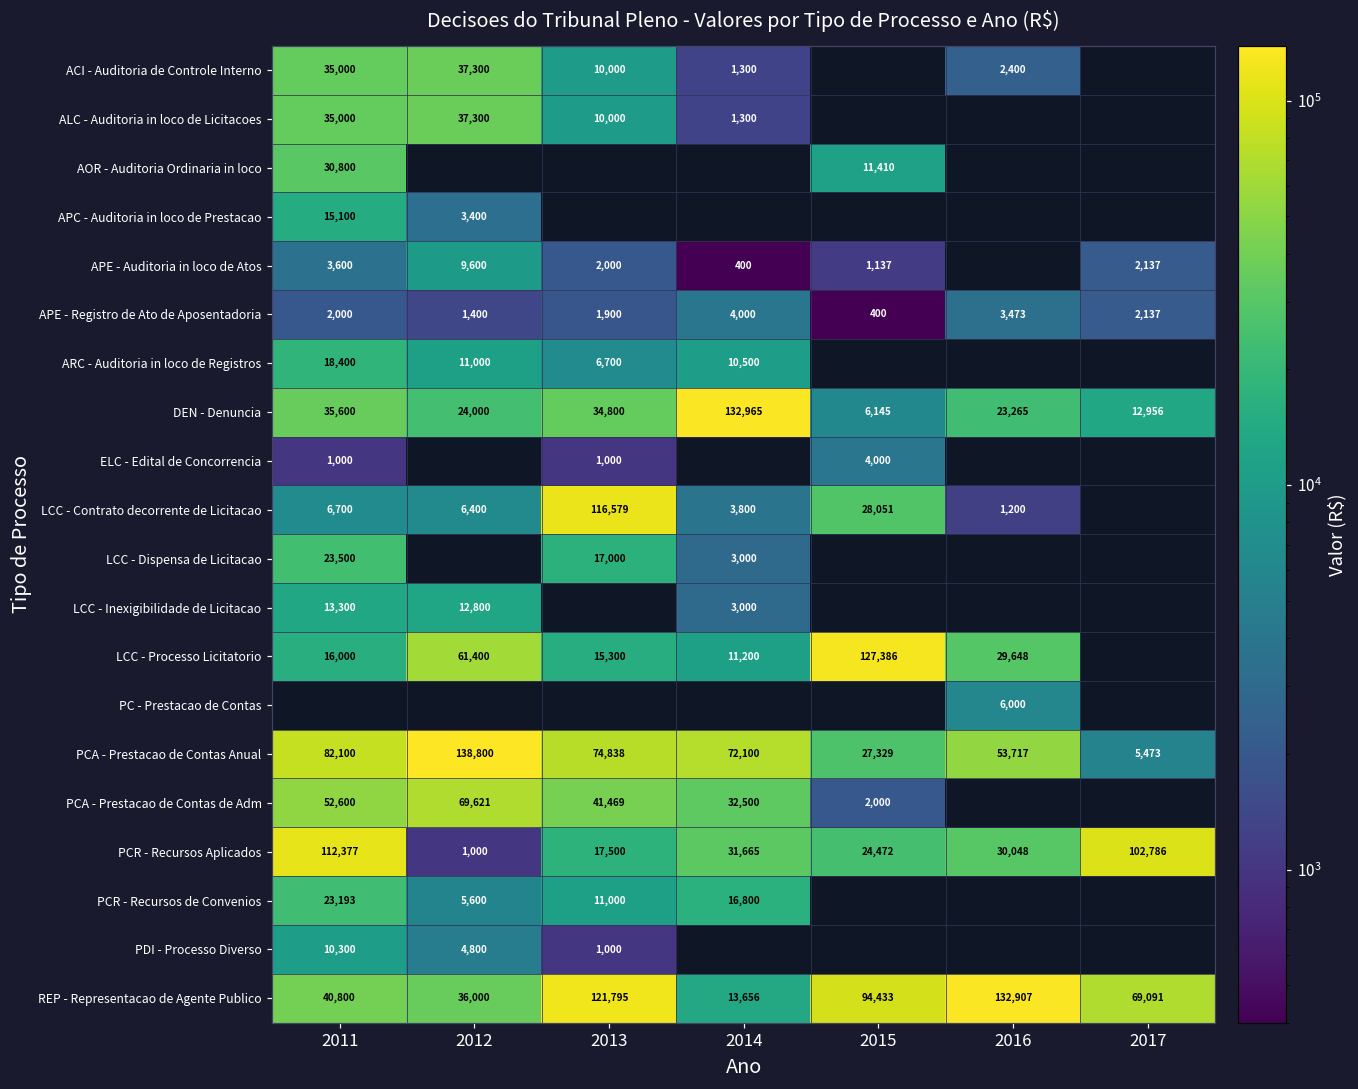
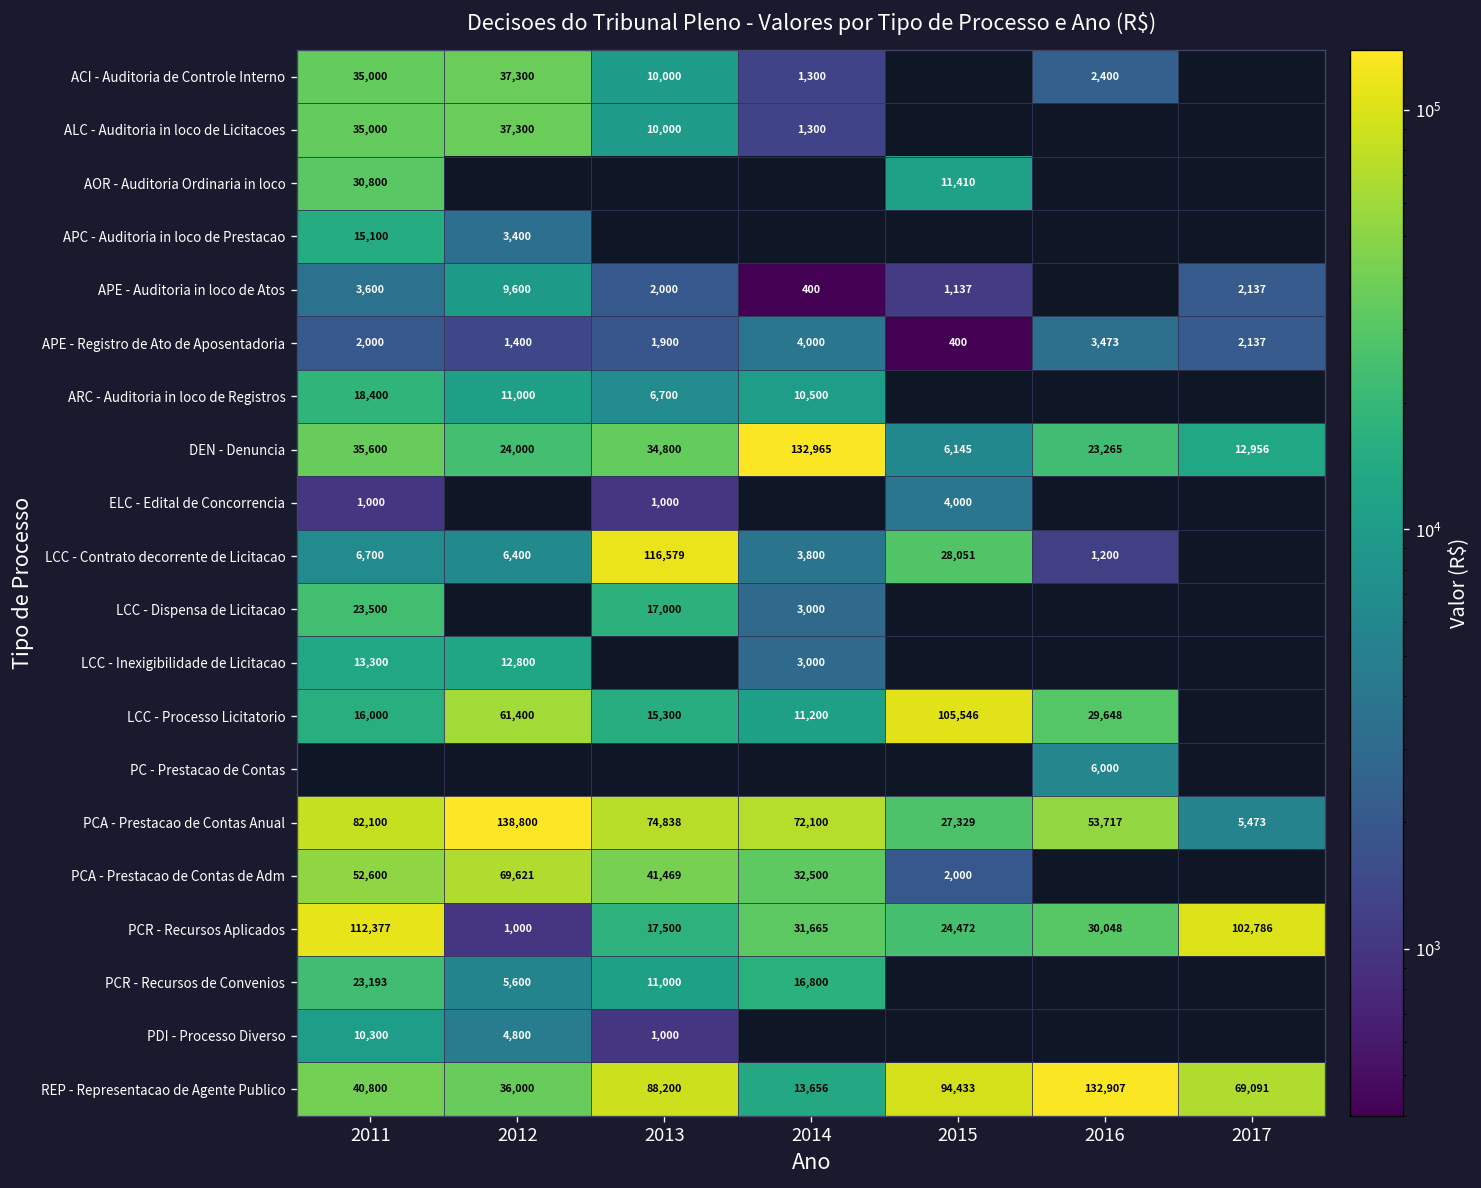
  {
    "ACI - Auditoria de Controle Interno": {
      "2011": "35,000",
      "2012": "37,300",
      "2013": "10,000",
      "2014": "1,300",
      "2016": "2,400"
    },
    "ALC - Auditoria in loco de Licitacoes": {
      "2011": "35,000",
      "2012": "37,300",
      "2013": "10,000",
      "2014": "1,300"
    },
    "AOR - Auditoria Ordinaria in loco": {
      "2011": "30,800",
      "2015": "11,410"
    },
    "APC - Auditoria in loco de Prestacao": {
      "2011": "15,100",
      "2012": "3,400"
    },
    "APE - Auditoria in loco de Atos": {
      "2011": "3,600",
      "2012": "9,600",
      "2013": "2,000",
      "2014": "400",
      "2015": "1,137",
      "2017": "2,137"
    },
    "APE - Registro de Ato de Aposentadoria": {
      "2011": "2,000",
      "2012": "1,400",
      "2013": "1,900",
      "2014": "4,000",
      "2015": "400",
      "2016": "3,473",
      "2017": "2,137"
    },
    "ARC - Auditoria in loco de Registros": {
      "2011": "18,400",
      "2012": "11,000",
      "2013": "6,700",
      "2014": "10,500"
    },
    "DEN - Denuncia": {
      "2011": "35,600",
      "2012": "24,000",
      "2013": "34,800",
      "2014": "132,965",
      "2015": "6,145",
      "2016": "23,265",
      "2017": "12,956"
    },
    "ELC - Edital de Concorrencia": {
      "2011": "1,000",
      "2013": "1,000",
      "2015": "4,000"
    },
    "LCC - Contrato decorrente de Licitacao": {
      "2011": "6,700",
      "2012": "6,400",
      "2013": "116,579",
      "2014": "3,800",
      "2015": "28,051",
      "2016": "1,200"
    },
    "LCC - Dispensa de Licitacao": {
      "2011": "23,500",
      "2013": "17,000",
      "2014": "3,000"
    },
    "LCC - Inexigibilidade de Licitacao": {
      "2011": "13,300",
      "2012": "12,800",
      "2014": "3,000"
    },
    "LCC - Processo Licitatorio": {
      "2011": "16,000",
      "2012": "61,400",
      "2013": "15,300",
      "2014": "11,200",
-     "2015": "127,386",
+     "2015": "105,546",
      "2016": "29,648"
    },
    "PC - Prestacao de Contas": {
      "2016": "6,000"
    },
    "PCA - Prestacao de Contas Anual": {
      "2011": "82,100",
      "2012": "138,800",
      "2013": "74,838",
      "2014": "72,100",
      "2015": "27,329",
      "2016": "53,717",
      "2017": "5,473"
    },
    "PCA - Prestacao de Contas de Adm": {
      "2011": "52,600",
      "2012": "69,621",
      "2013": "41,469",
      "2014": "32,500",
      "2015": "2,000"
    },
    "PCR - Recursos Aplicados": {
      "2011": "112,377",
      "2012": "1,000",
      "2013": "17,500",
      "2014": "31,665",
      "2015": "24,472",
      "2016": "30,048",
      "2017": "102,786"
    },
    "PCR - Recursos de Convenios": {
      "2011": "23,193",
      "2012": "5,600",
      "2013": "11,000",
      "2014": "16,800"
    },
    "PDI - Processo Diverso": {
      "2011": "10,300",
      "2012": "4,800",
      "2013": "1,000"
    },
    "REP - Representacao de Agente Publico": {
      "2011": "40,800",
      "2012": "36,000",
-     "2013": "121,795",
+     "2013": "88,200",
      "2014": "13,656",
      "2015": "94,433",
      "2016": "132,907",
      "2017": "69,091"
    }
  }
